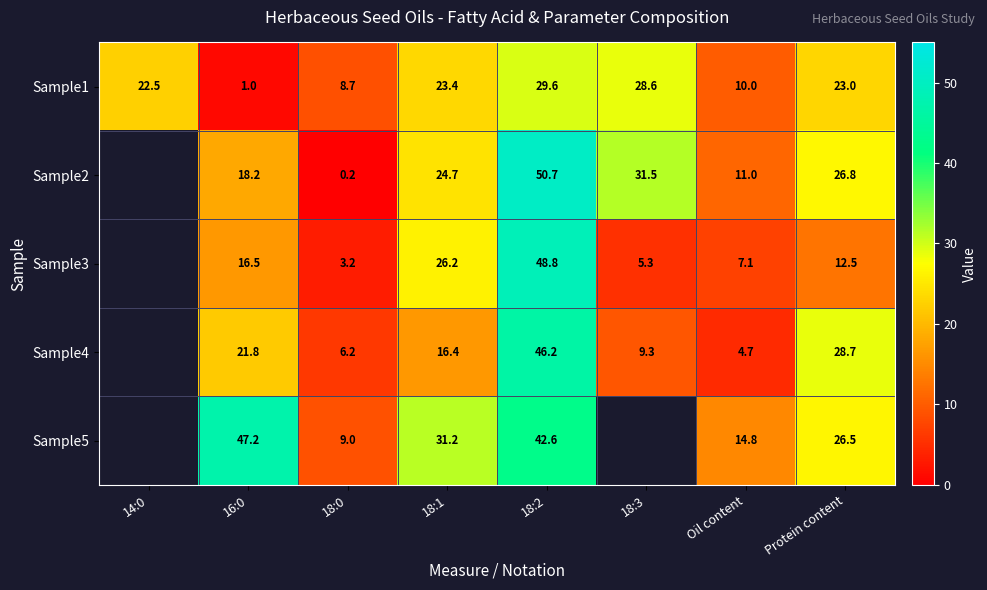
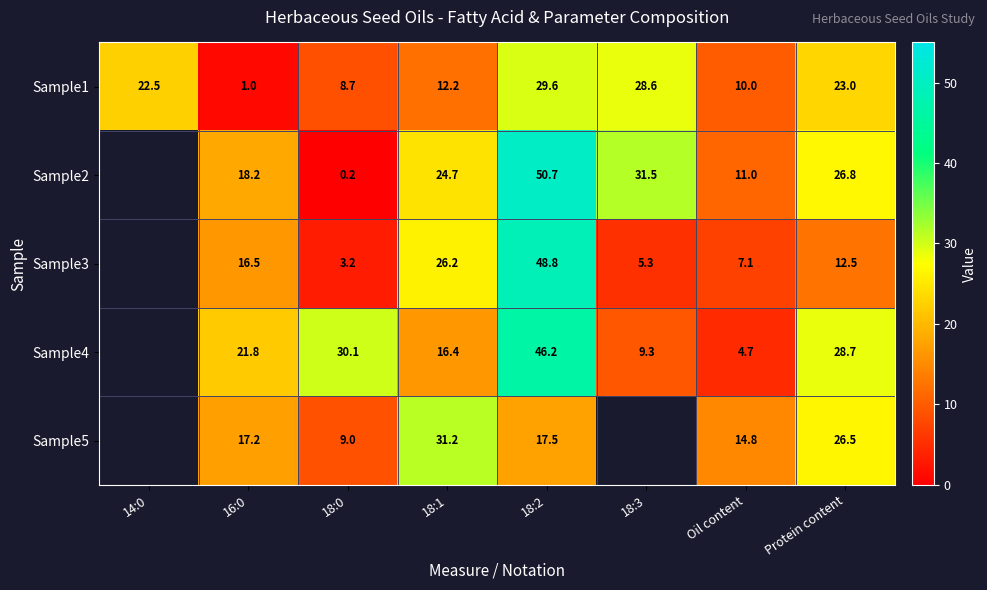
  {
    "Sample1": {
      "14:0": 22.5,
      "16:0": 1.0,
      "18:0": 8.7,
-     "18:1": 23.4,
+     "18:1": 12.2,
      "18:2": 29.6,
      "18:3": 28.6,
      "Oil content": 10.0,
      "Protein content": 23.0
    },
    "Sample2": {
      "16:0": 18.2,
      "18:0": 0.2,
      "18:1": 24.7,
      "18:2": 50.7,
      "18:3": 31.5,
      "Oil content": 11.0,
      "Protein content": 26.8
    },
    "Sample3": {
      "16:0": 16.5,
      "18:0": 3.2,
      "18:1": 26.2,
      "18:2": 48.8,
      "18:3": 5.3,
      "Oil content": 7.1,
      "Protein content": 12.5
    },
    "Sample4": {
      "16:0": 21.8,
-     "18:0": 6.2,
+     "18:0": 30.1,
      "18:1": 16.4,
      "18:2": 46.2,
      "18:3": 9.3,
      "Oil content": 4.7,
      "Protein content": 28.7
    },
    "Sample5": {
-     "16:0": 47.2,
+     "16:0": 17.2,
      "18:0": 9.0,
      "18:1": 31.2,
-     "18:2": 42.6,
+     "18:2": 17.5,
      "Oil content": 14.8,
      "Protein content": 26.5
    }
  }
